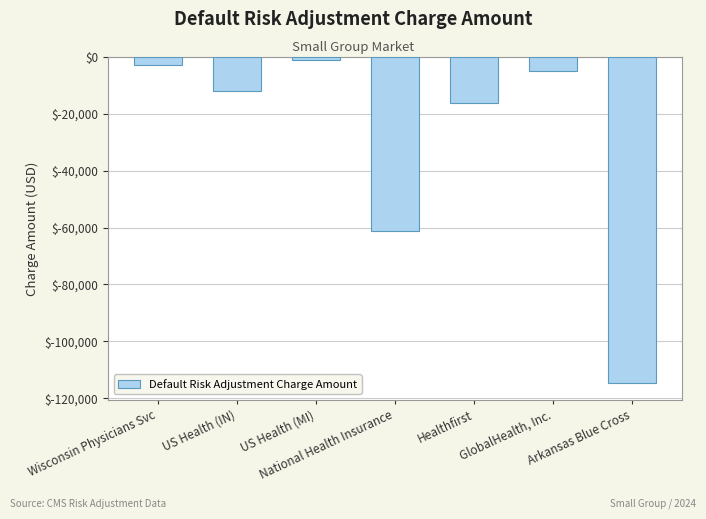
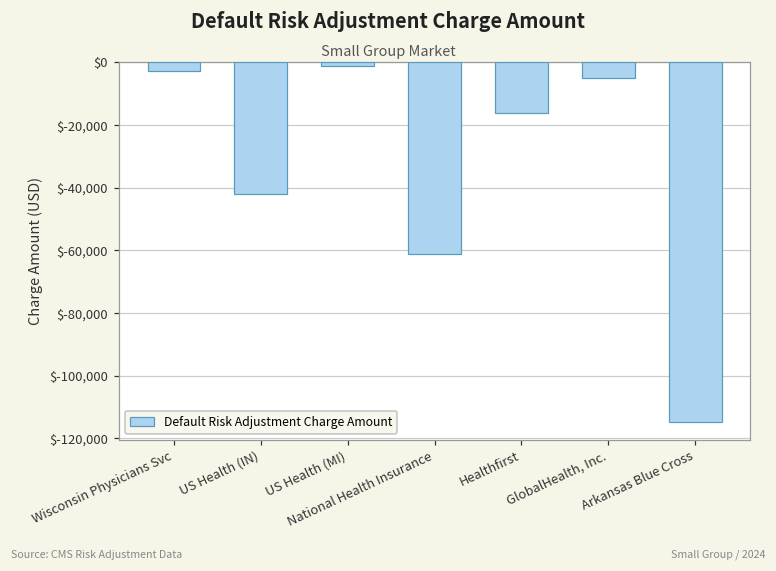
  {
    "Wisconsin Physicians Svc": "$-3,000",
-   "US Health (IN)": "$-12,000",
+   "US Health (IN)": "$-42,000",
    "US Health (MI)": "$-1,000",
    "National Health Insurance": "$-61,000",
    "Healthfirst": "$-16,000",
    "GlobalHealth, Inc.": "$-5,000",
    "Arkansas Blue Cross": "$-115,000"
  }
